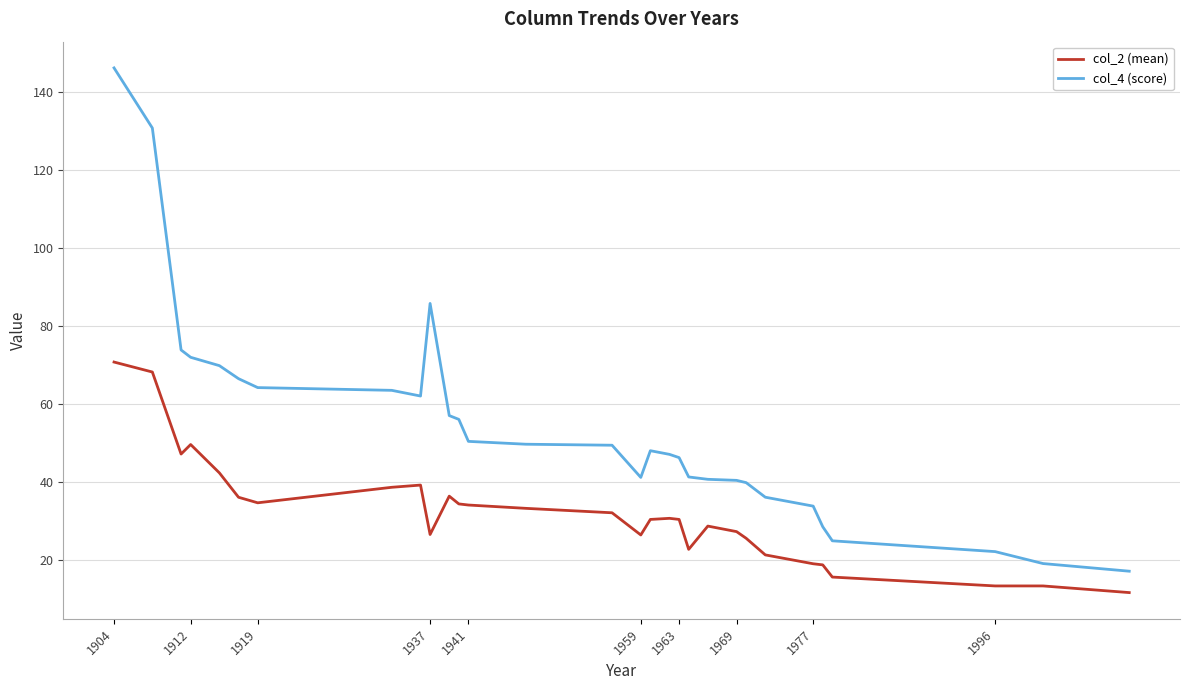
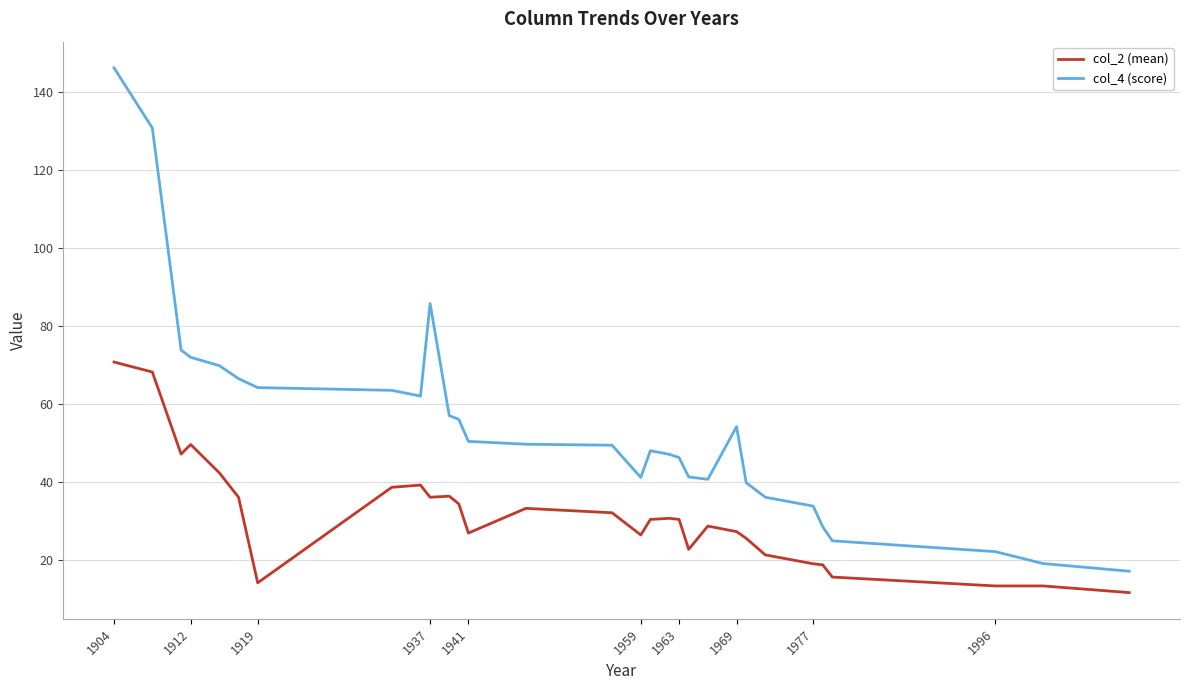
  {
    "col_2 (mean)": {
      "1904": 71,
      "1912": 50,
-     "1919": 35,
-     "1937": 27,
-     "1941": 34,
+     "1919": 14,
+     "1937": 36,
+     "1941": 27,
      "1959": 26,
      "1963": 30,
      "1969": 27,
      "1977": 19,
      "1996": 13
    },
    "col_4 (score)": {
      "1904": 146,
      "1912": 72,
      "1919": 64,
      "1937": 86,
      "1941": 50,
      "1959": 41,
      "1963": 46,
-     "1969": 40,
+     "1969": 54,
      "1977": 34,
      "1996": 22
    }
  }
